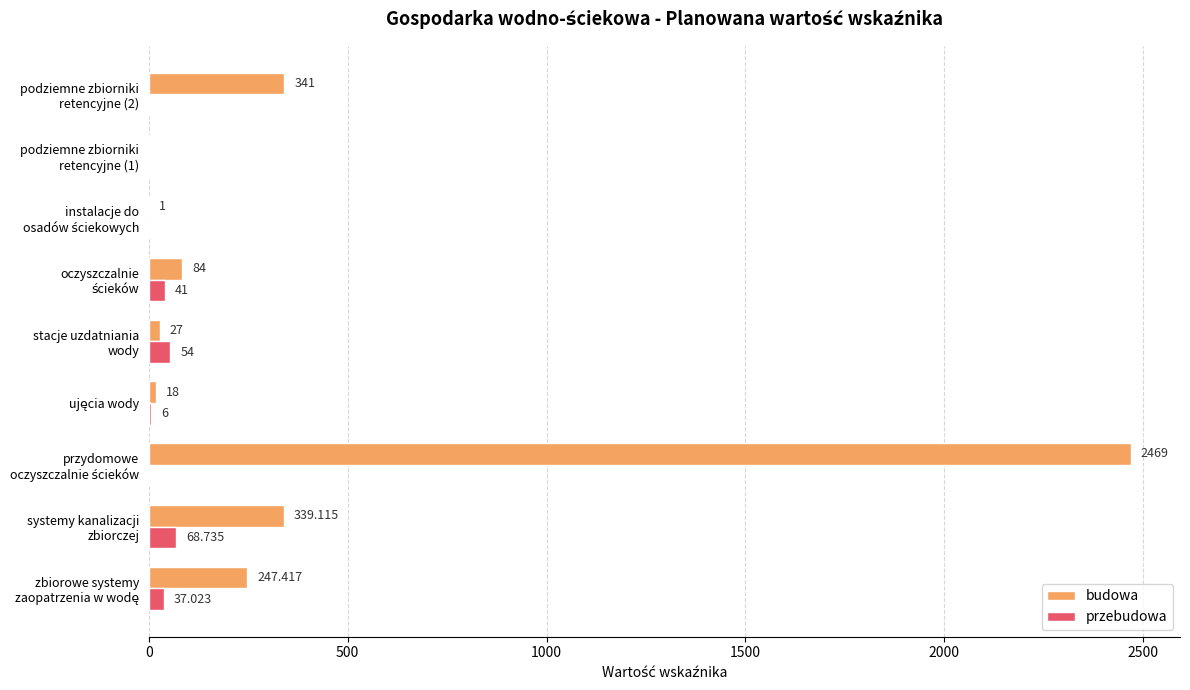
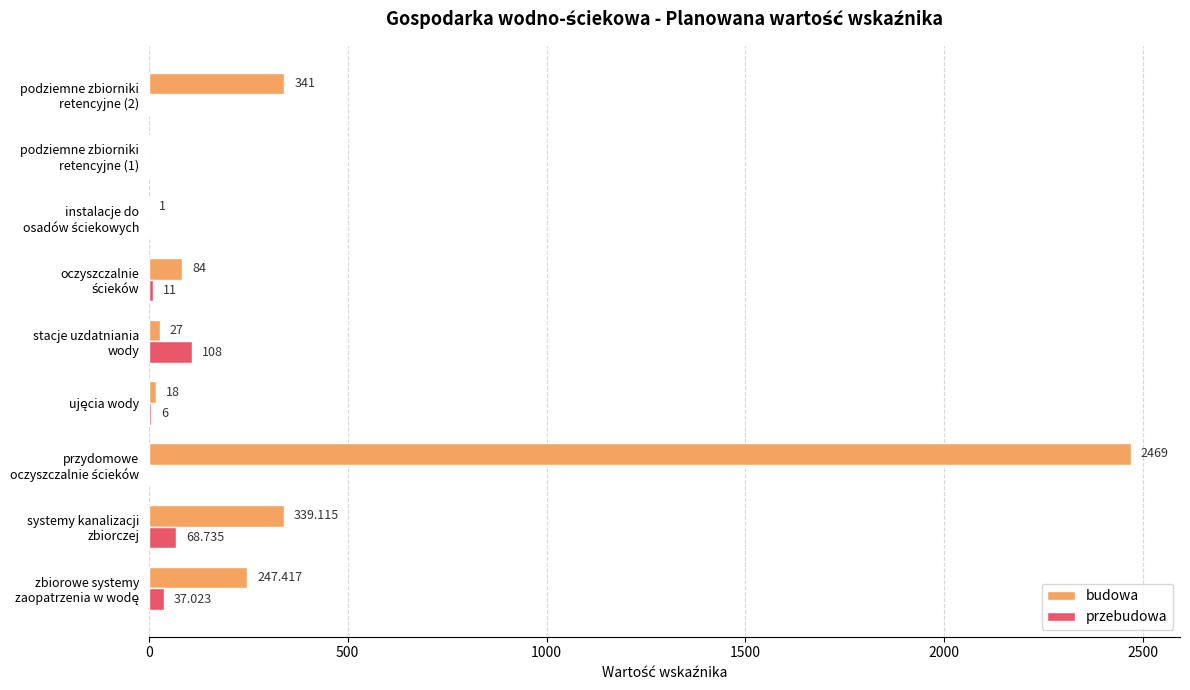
  {
    "budowa": {
      "podziemne zbiorniki retencyjne (2)": 341,
      "instalacje do osadów ściekowych": 1,
      "oczyszczalnie ścieków": 84,
      "stacje uzdatniania wody": 27,
      "ujęcia wody": 18,
      "przydomowe oczyszczalnie ścieków": 2469,
      "systemy kanalizacji zbiorczej": 339.115,
      "zbiorowe systemy zaopatrzenia w wodę": 247.417
    },
    "przebudowa": {
-     "oczyszczalnie ścieków": 41,
-     "stacje uzdatniania wody": 54,
+     "oczyszczalnie ścieków": 11,
+     "stacje uzdatniania wody": 108,
      "ujęcia wody": 6,
      "systemy kanalizacji zbiorczej": 68.735,
      "zbiorowe systemy zaopatrzenia w wodę": 37.023
    }
  }
